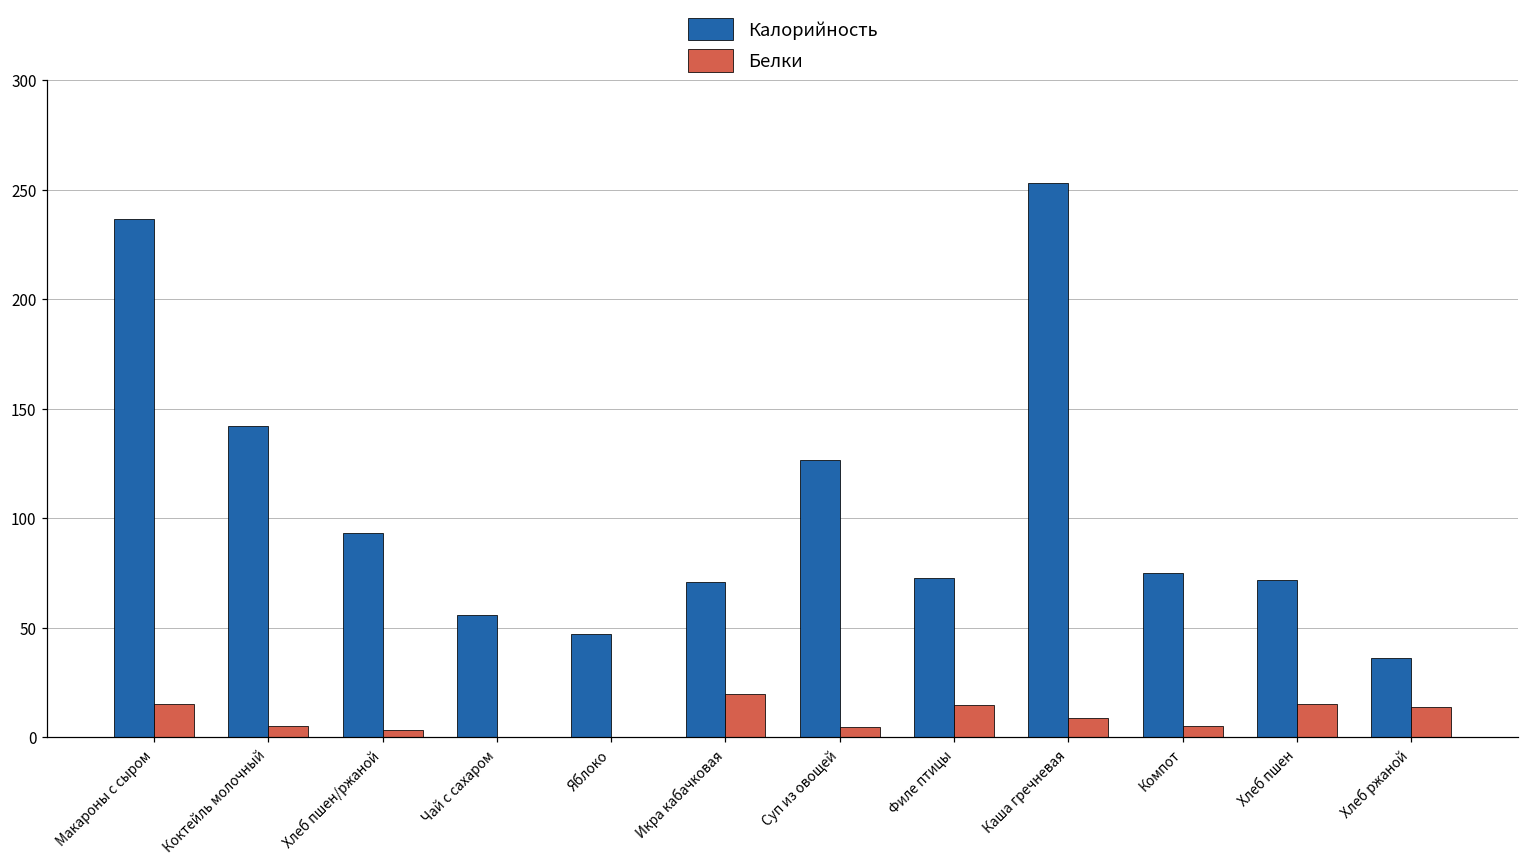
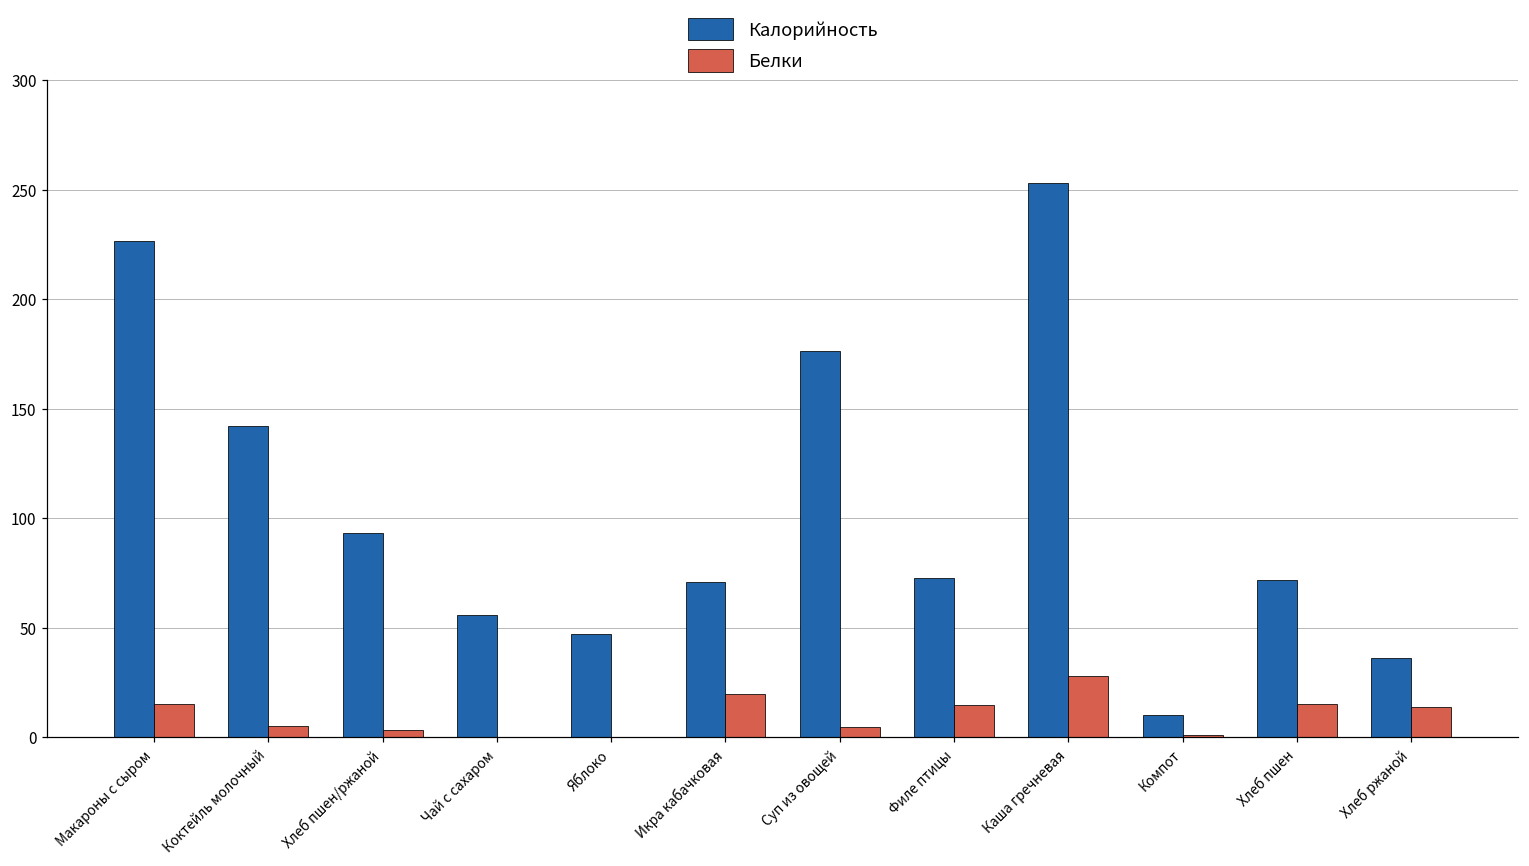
  {
    "Калорийность": {
-     "Макароны с сыром": 237,
+     "Макароны с сыром": 227,
      "Коктейль молочный": 142,
      "Хлеб пшен/ржаной": 93,
      "Чай с сахаром": 56,
      "Яблоко": 47,
      "Икра кабачковая": 71,
-     "Суп из овощей": 127,
+     "Суп из овощей": 176,
      "Филе птицы": 73,
      "Каша гречневая": 253,
-     "Компот": 75,
+     "Компот": 10,
      "Хлеб пшен": 72,
      "Хлеб ржаной": 36
    },
    "Белки": {
      "Макароны с сыром": 15,
      "Коктейль молочный": 5,
      "Хлеб пшен/ржаной": 3,
      "Чай с сахаром": 0,
      "Икра кабачковая": 20,
      "Суп из овощей": 5,
      "Филе птицы": 15,
-     "Каша гречневая": 9,
-     "Компот": 5,
+     "Каша гречневая": 28,
+     "Компот": 1,
      "Хлеб пшен": 15,
      "Хлеб ржаной": 14
    }
  }
